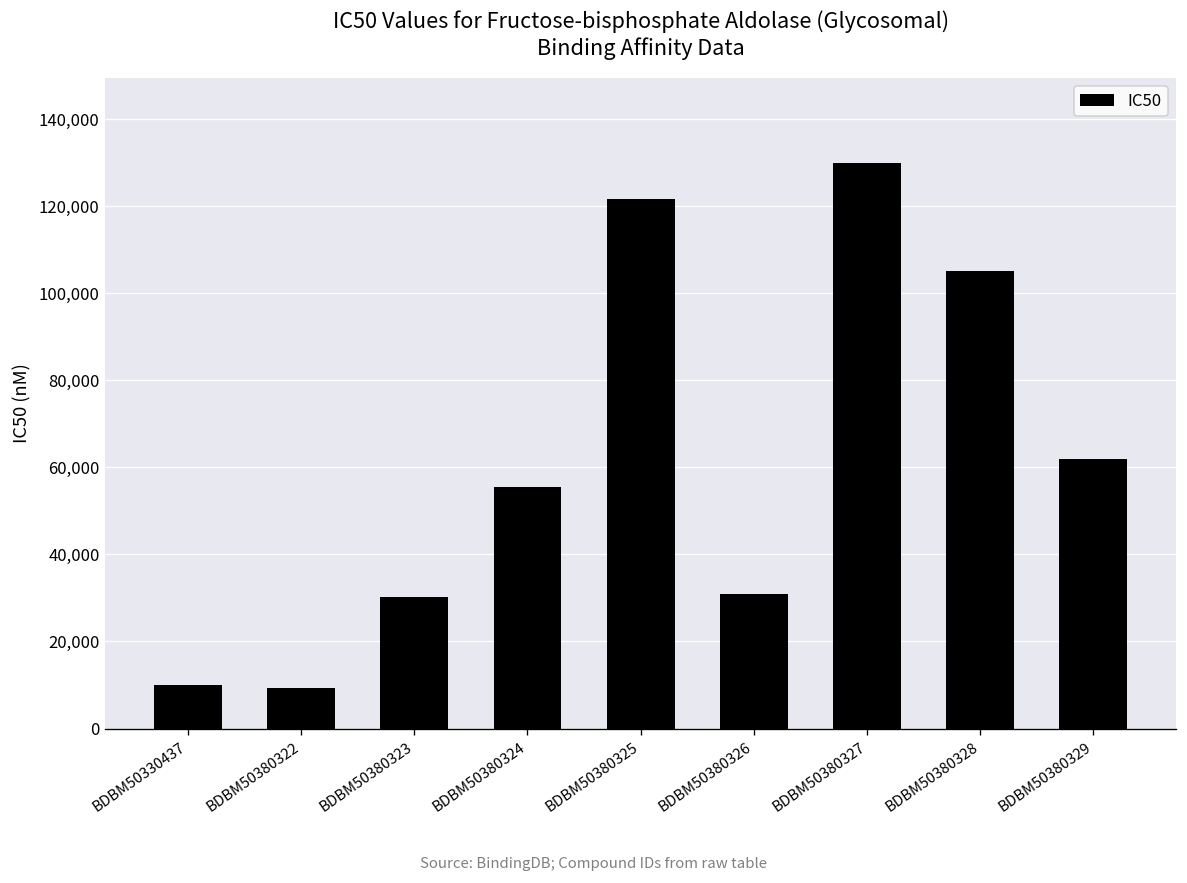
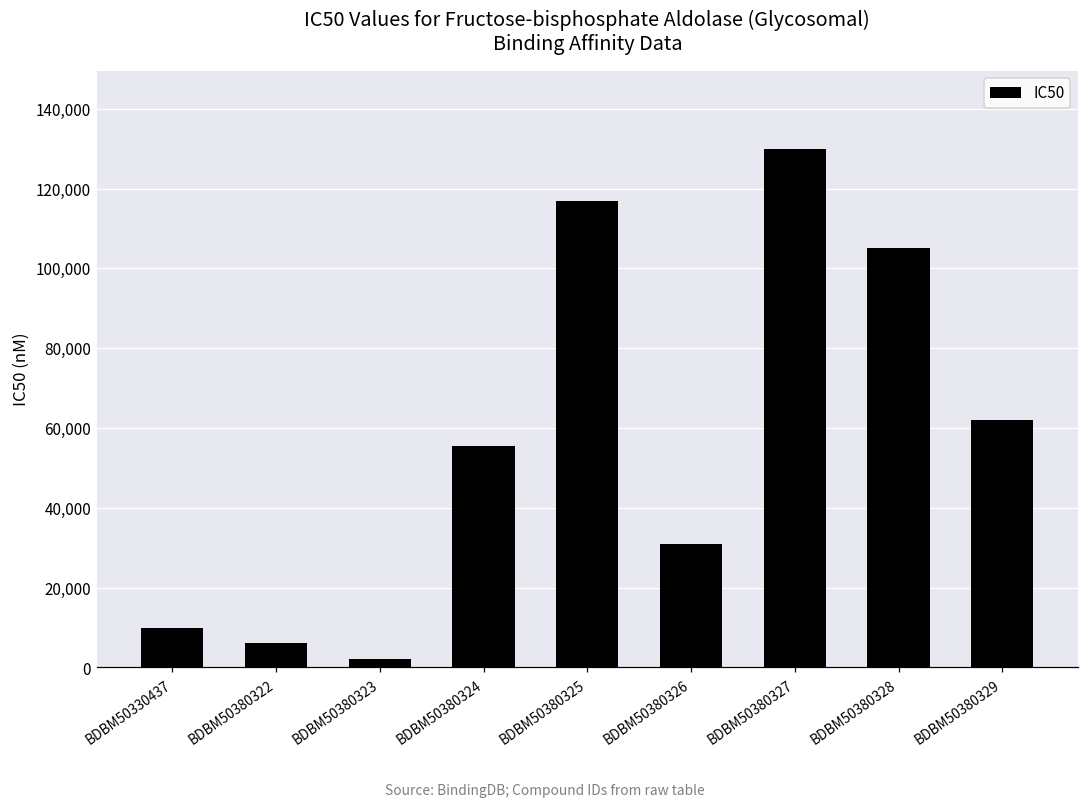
  {
    "BDBM50330437": "10,000",
-   "BDBM50380322": "9,000",
-   "BDBM50380323": "30,000",
+   "BDBM50380322": "6,000",
+   "BDBM50380323": "2,000",
    "BDBM50380324": "55,000",
-   "BDBM50380325": "122,000",
+   "BDBM50380325": "117,000",
    "BDBM50380326": "31,000",
    "BDBM50380327": "130,000",
    "BDBM50380328": "105,000",
    "BDBM50380329": "62,000"
  }
